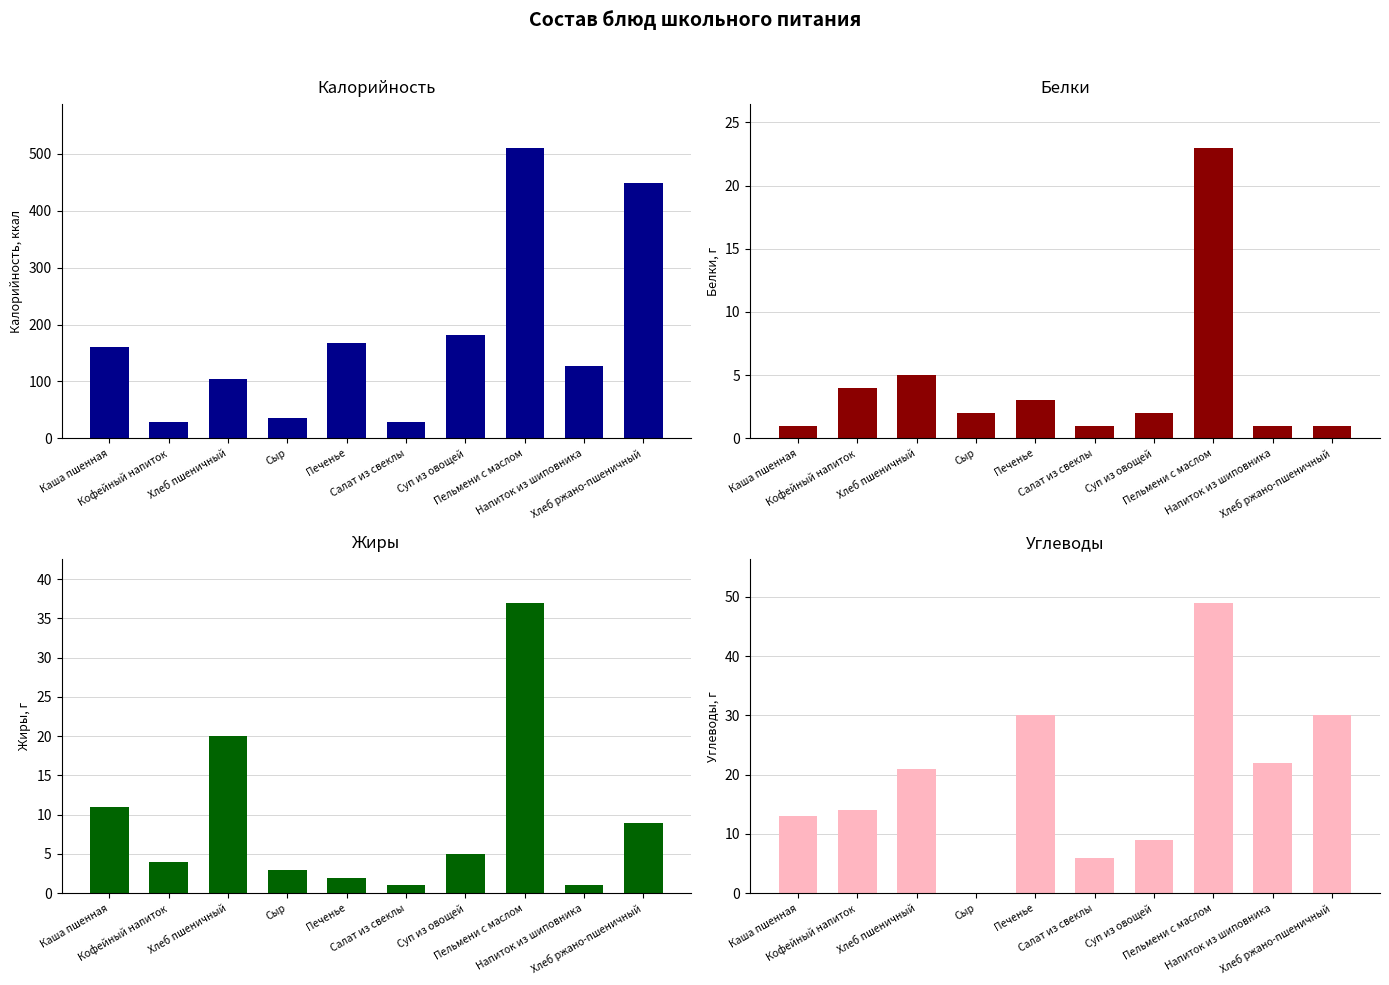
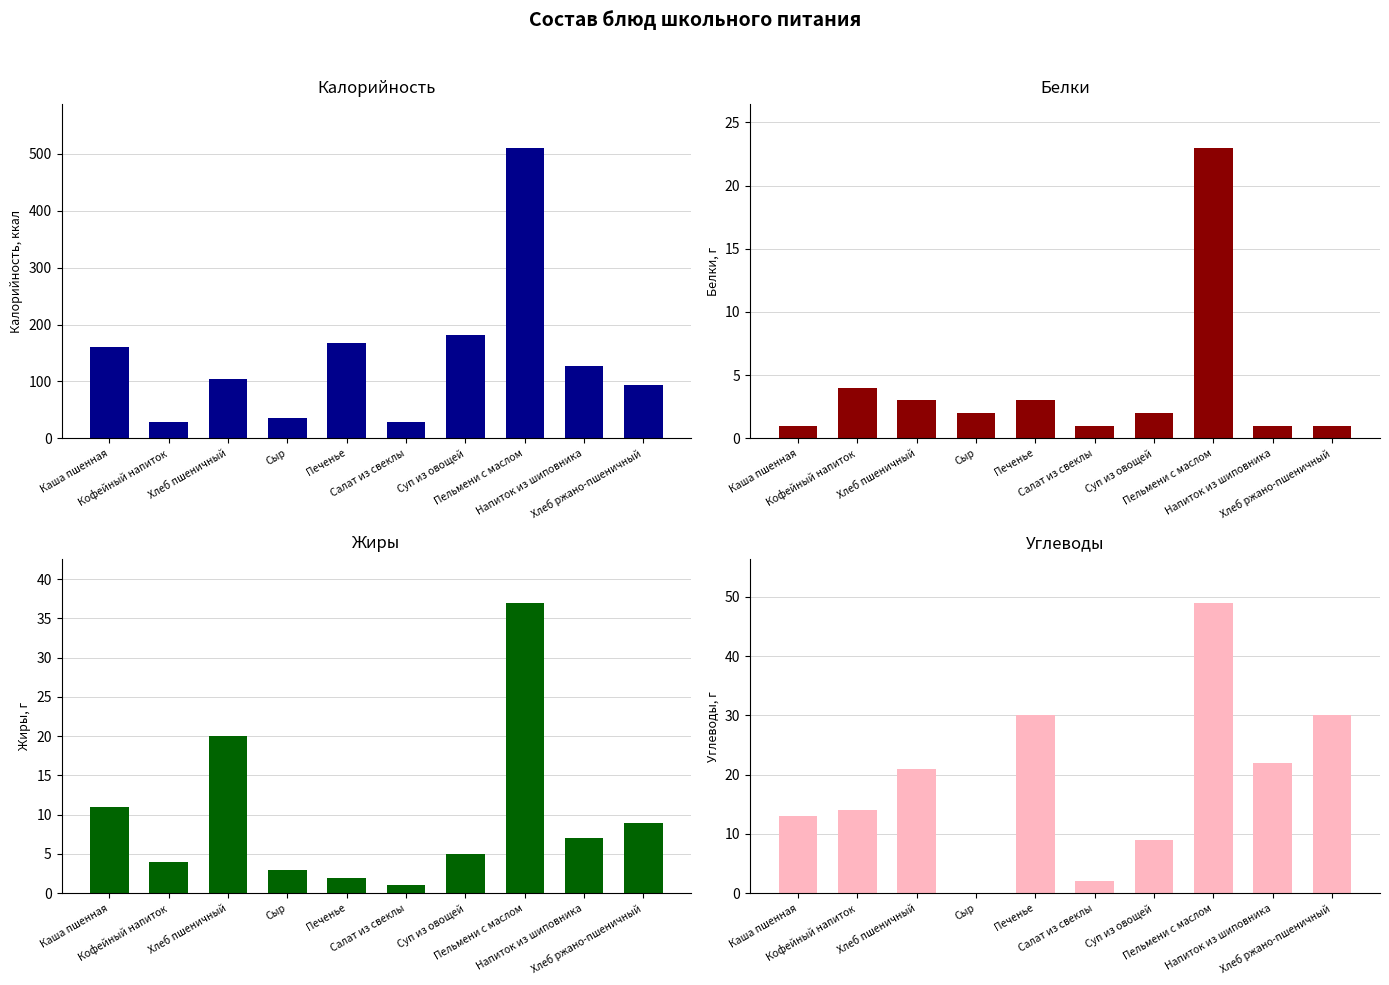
  {
    "Калорийность": {
      "Каша пшенная": 160,
      "Кофейный напиток": 30,
      "Хлеб пшеничный": 110,
      "Сыр": 40,
      "Печенье": 170,
      "Салат из свеклы": 30,
      "Суп из овощей": 180,
      "Пельмени с маслом": 510,
      "Напиток из шиповника": 130,
-     "Хлеб ржано-пшеничный": 450
+     "Хлеб ржано-пшеничный": 90
    },
    "Белки": {
      "Каша пшенная": 1,
      "Кофейный напиток": 4,
-     "Хлеб пшеничный": 5,
+     "Хлеб пшеничный": 3,
      "Сыр": 2,
      "Печенье": 3,
      "Салат из свеклы": 1,
      "Суп из овощей": 2,
      "Пельмени с маслом": 23,
      "Напиток из шиповника": 1,
      "Хлеб ржано-пшеничный": 1
    },
    "Жиры": {
      "Каша пшенная": 11,
      "Кофейный напиток": 4,
      "Хлеб пшеничный": 20,
      "Сыр": 3,
      "Печенье": 2,
      "Салат из свеклы": 1,
      "Суп из овощей": 5,
      "Пельмени с маслом": 37,
-     "Напиток из шиповника": 1,
+     "Напиток из шиповника": 7,
      "Хлеб ржано-пшеничный": 9
    },
    "Углеводы": {
      "Каша пшенная": 13,
      "Кофейный напиток": 14,
      "Хлеб пшеничный": 21,
      "Сыр": 0,
      "Печенье": 30,
-     "Салат из свеклы": 6,
+     "Салат из свеклы": 2,
      "Суп из овощей": 9,
      "Пельмени с маслом": 49,
      "Напиток из шиповника": 22,
      "Хлеб ржано-пшеничный": 30
    }
  }
